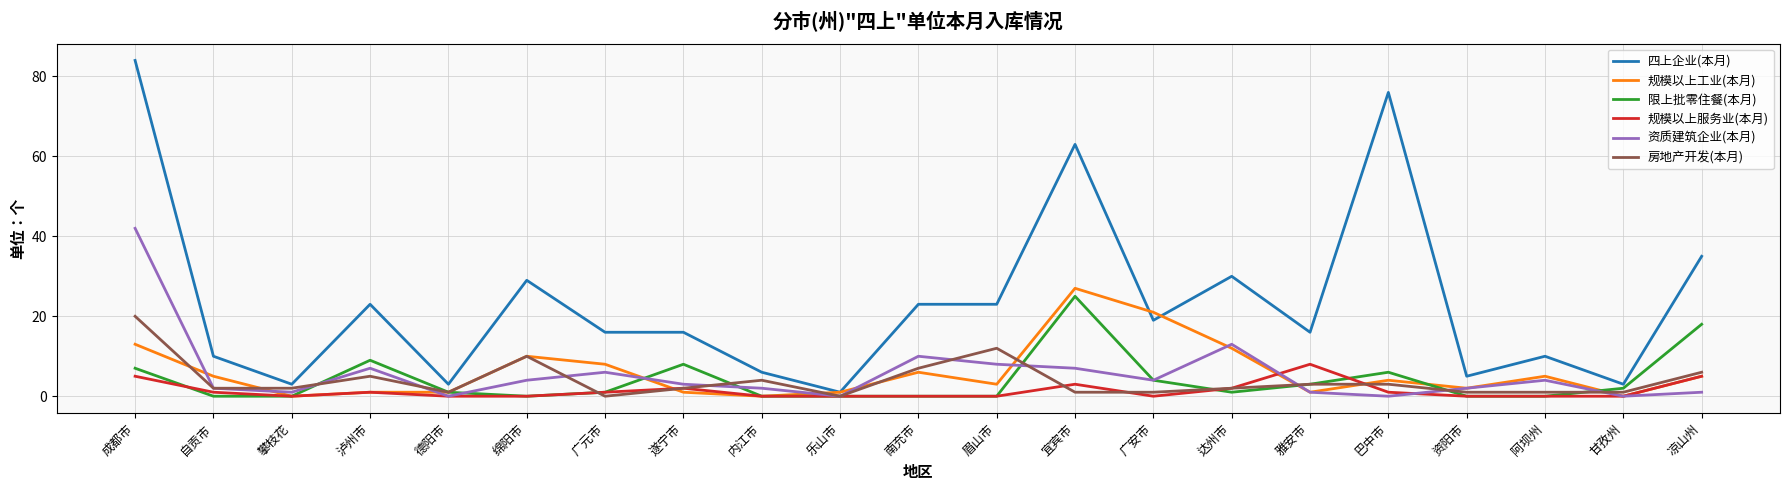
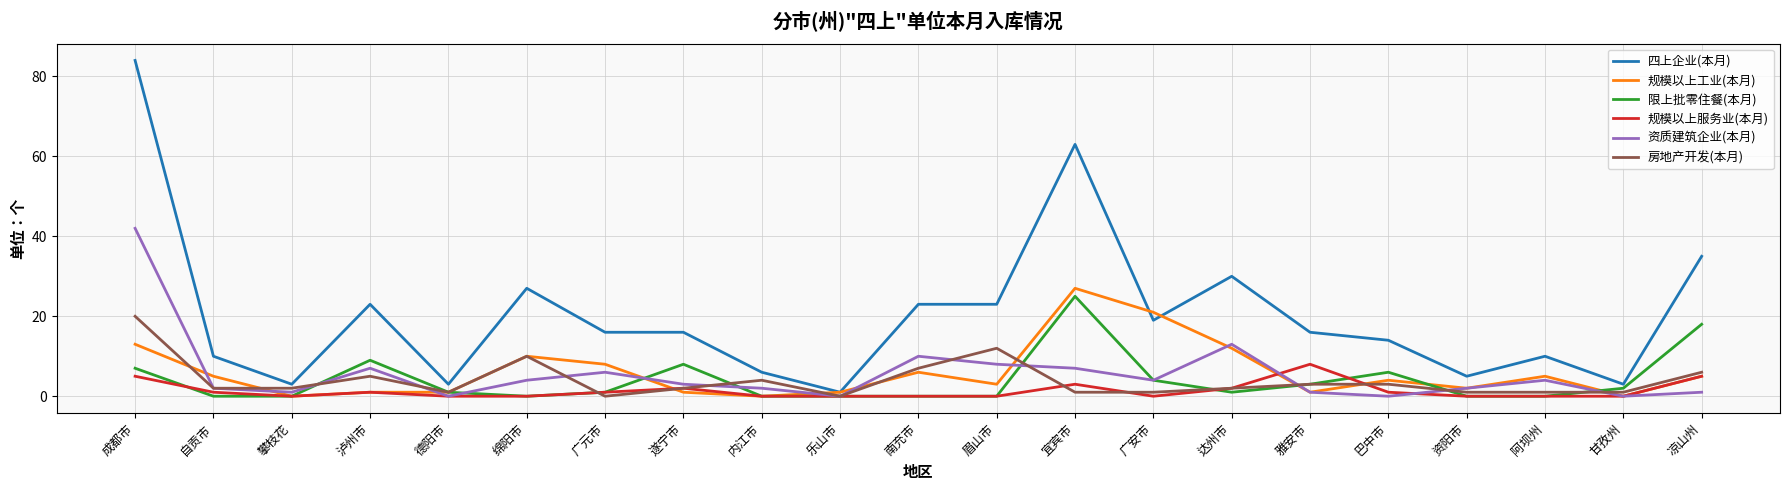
  {
    "四上企业(本月)": {
      "成都市": 84,
      "自贡市": 10,
      "攀枝花": 3,
      "泸州市": 23,
      "德阳市": 3,
-     "绵阳市": 29,
+     "绵阳市": 27,
      "广元市": 16,
      "遂宁市": 16,
      "内江市": 6,
      "南充市": 23,
      "眉山市": 23,
      "宜宾市": 63,
      "广安市": 19,
      "达州市": 30,
      "雅安市": 16,
-     "巴中市": 76,
+     "巴中市": 14,
      "资阳市": 5,
      "阿坝州": 10,
      "甘孜州": 3,
      "凉山州": 35
    },
    "规模以上工业(本月)": {
      "成都市": 13,
      "自贡市": 5,
      "广元市": 8,
      "遂宁市": 1,
      "南充市": 6,
      "眉山市": 3,
      "宜宾市": 27,
      "广安市": 21,
      "达州市": 12,
      "巴中市": 4,
      "阿坝州": 5
    },
    "限上批零住餐(本月)": {
      "成都市": 7,
      "自贡市": 0,
      "泸州市": 9,
      "遂宁市": 8,
      "宜宾市": 25,
      "达州市": 1,
      "巴中市": 6,
      "甘孜州": 2,
      "凉山州": 18
    },
    "规模以上服务业(本月)": {
      "成都市": 5,
      "自贡市": 1,
      "宜宾市": 3,
      "广安市": 0,
      "雅安市": 8,
      "巴中市": 1
    },
    "资质建筑企业(本月)": {
      "成都市": 42,
      "攀枝花": 1,
      "泸州市": 7,
      "绵阳市": 4,
      "广元市": 6,
      "遂宁市": 3,
      "内江市": 2,
      "南充市": 10,
      "眉山市": 8,
      "宜宾市": 7,
      "达州市": 13,
      "巴中市": 0,
      "阿坝州": 4,
      "凉山州": 1
    },
    "房地产开发(本月)": {
      "成都市": 20,
      "攀枝花": 2,
      "泸州市": 5,
      "广元市": 0,
      "内江市": 4,
      "南充市": 7,
      "眉山市": 12,
      "宜宾市": 1,
      "广安市": 1,
      "巴中市": 3,
      "资阳市": 1,
      "阿坝州": 1,
      "甘孜州": 1,
      "凉山州": 6
    }
  }
